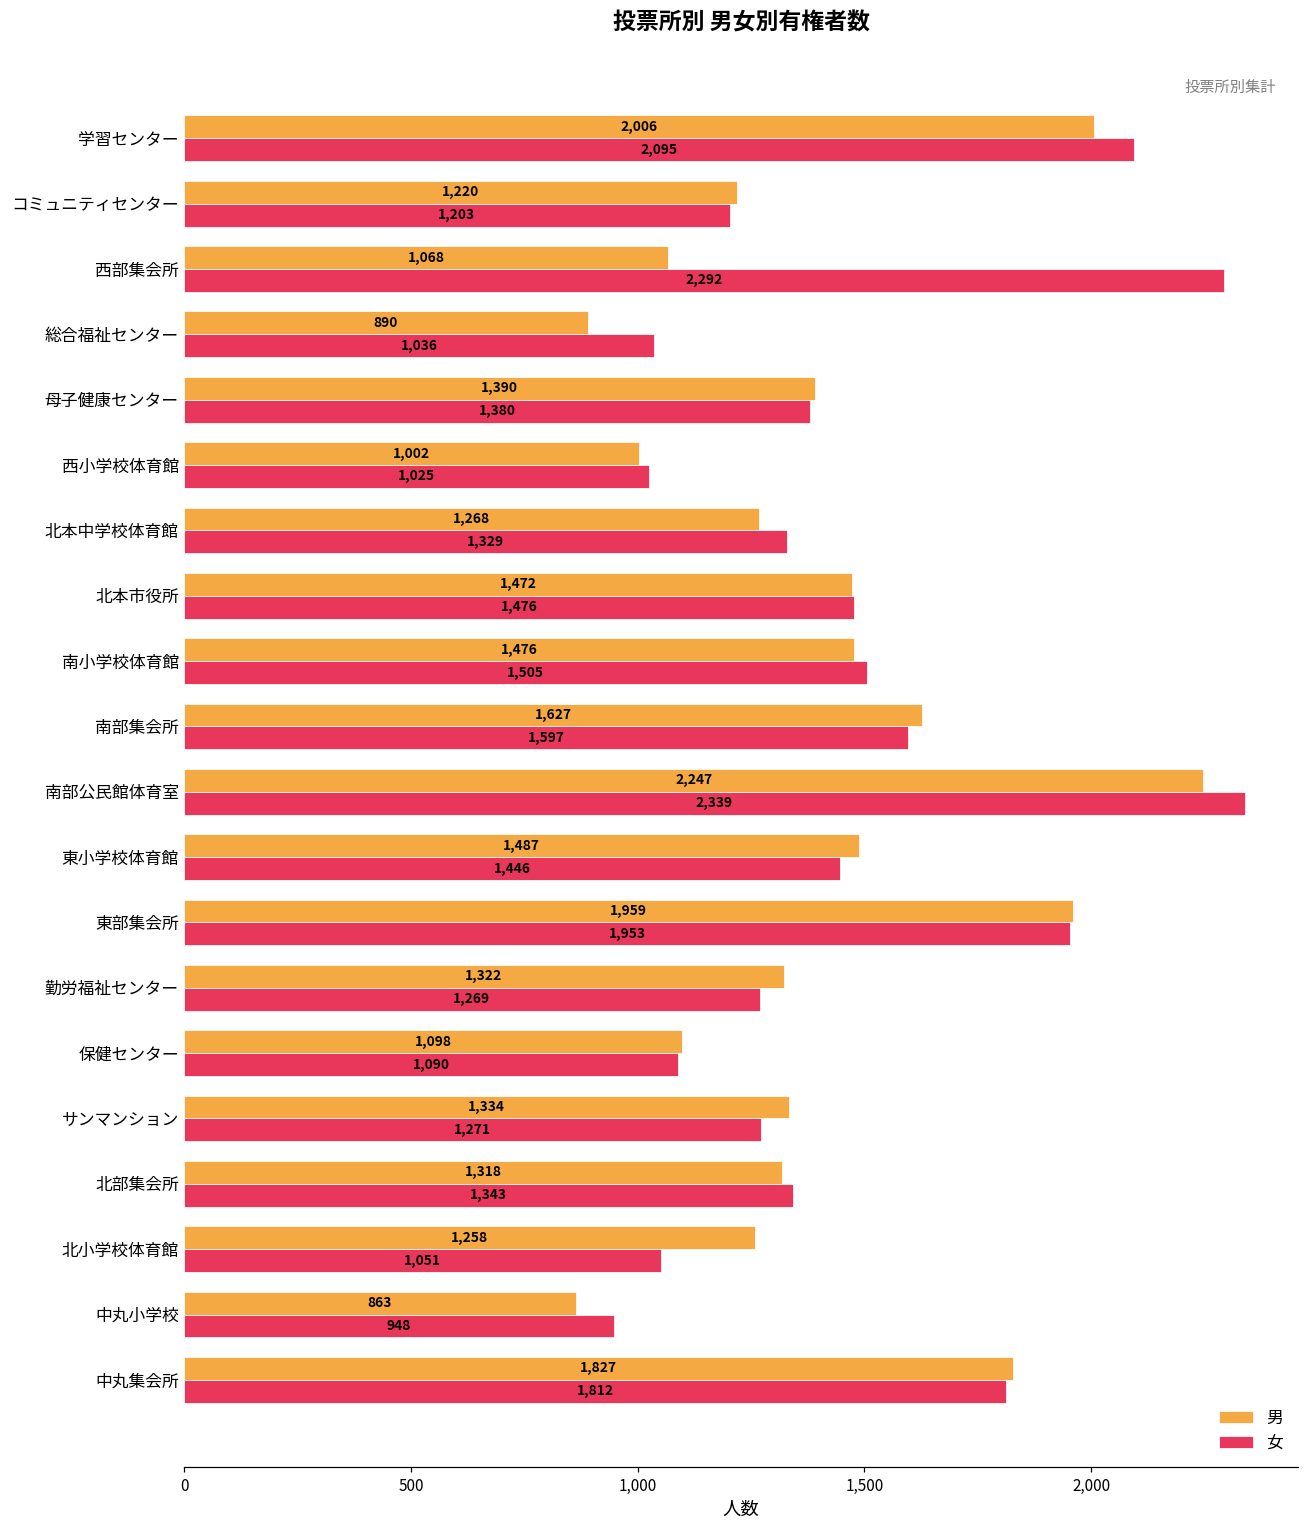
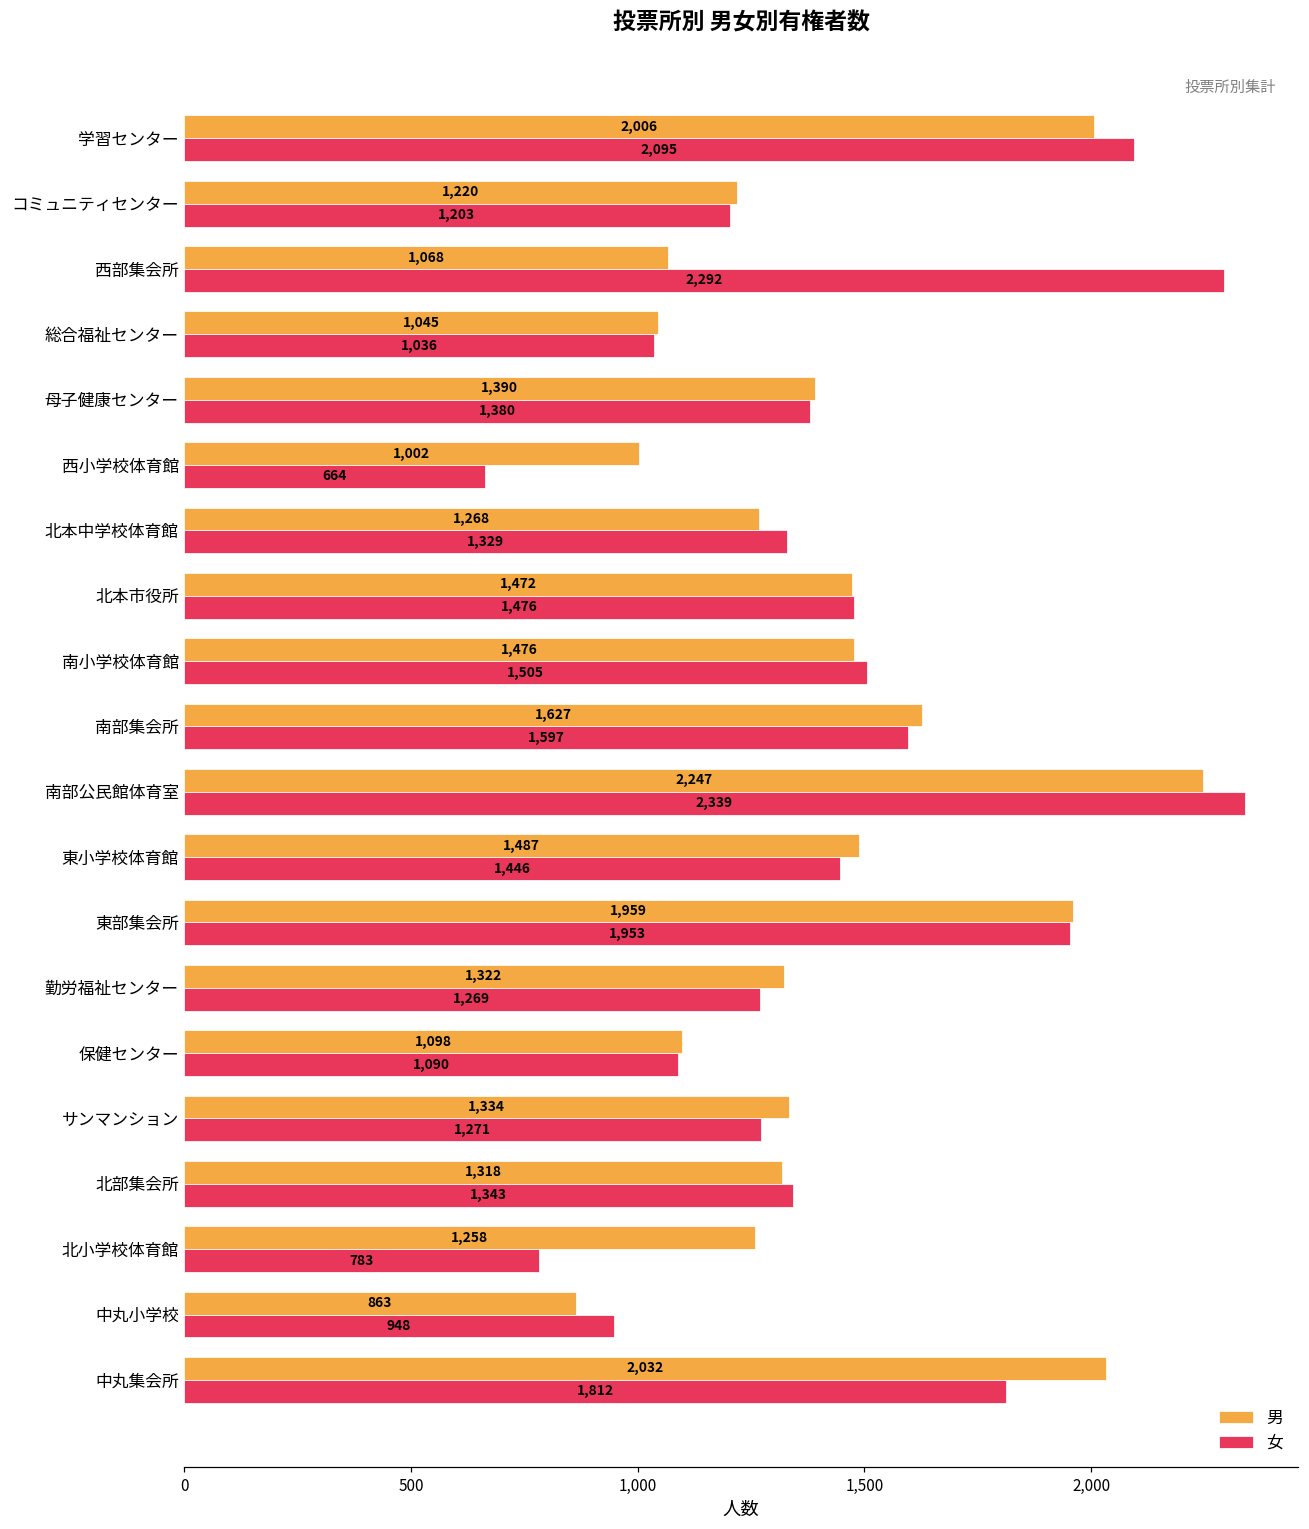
  {
    "男": {
      "学習センター": "2,006",
      "コミュニティセンター": "1,220",
      "西部集会所": "1,068",
-     "総合福祉センター": "890",
+     "総合福祉センター": "1,045",
      "母子健康センター": "1,390",
      "西小学校体育館": "1,002",
      "北本中学校体育館": "1,268",
      "北本市役所": "1,472",
      "南小学校体育館": "1,476",
      "南部集会所": "1,627",
      "南部公民館体育室": "2,247",
      "東小学校体育館": "1,487",
      "東部集会所": "1,959",
      "勤労福祉センター": "1,322",
      "保健センター": "1,098",
      "サンマンション": "1,334",
      "北部集会所": "1,318",
      "北小学校体育館": "1,258",
      "中丸小学校": "863",
-     "中丸集会所": "1,827"
+     "中丸集会所": "2,032"
    },
    "女": {
      "学習センター": "2,095",
      "コミュニティセンター": "1,203",
      "西部集会所": "2,292",
      "総合福祉センター": "1,036",
      "母子健康センター": "1,380",
-     "西小学校体育館": "1,025",
+     "西小学校体育館": "664",
      "北本中学校体育館": "1,329",
      "北本市役所": "1,476",
      "南小学校体育館": "1,505",
      "南部集会所": "1,597",
      "南部公民館体育室": "2,339",
      "東小学校体育館": "1,446",
      "東部集会所": "1,953",
      "勤労福祉センター": "1,269",
      "保健センター": "1,090",
      "サンマンション": "1,271",
      "北部集会所": "1,343",
-     "北小学校体育館": "1,051",
+     "北小学校体育館": "783",
      "中丸小学校": "948",
      "中丸集会所": "1,812"
    }
  }
